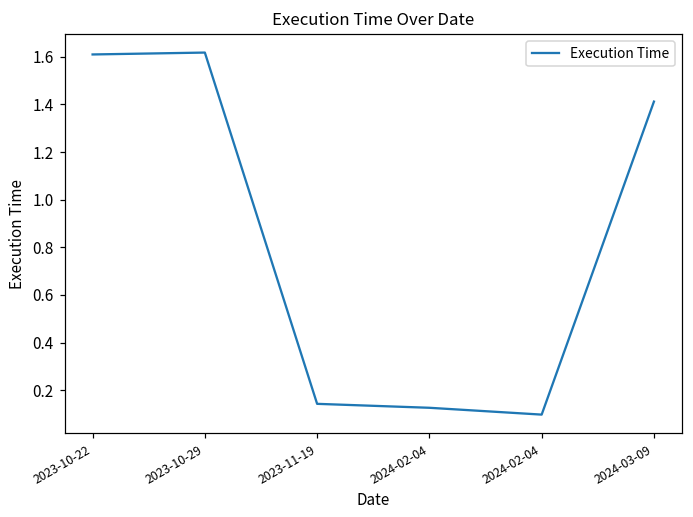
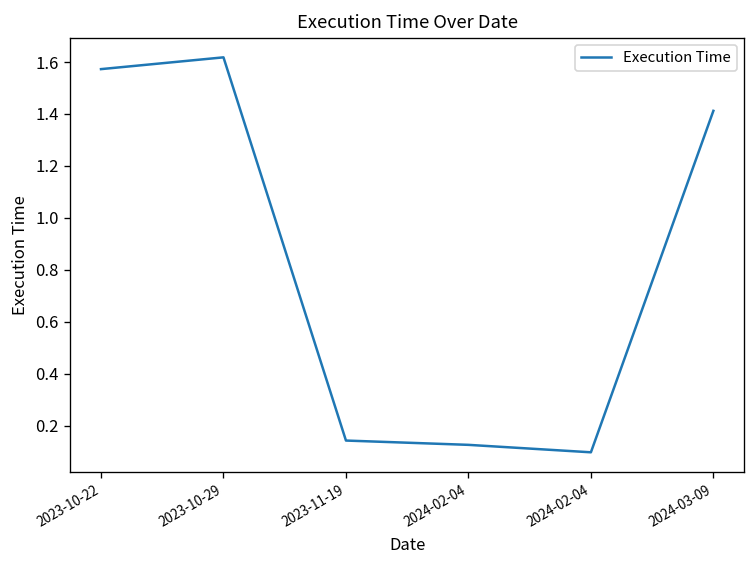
  {
-   "2023-10-22": 1.61,
+   "2023-10-22": 1.57,
    "2023-10-29": 1.62,
    "2023-11-19": 0.14,
    "2024-03-09": 1.41
  }
